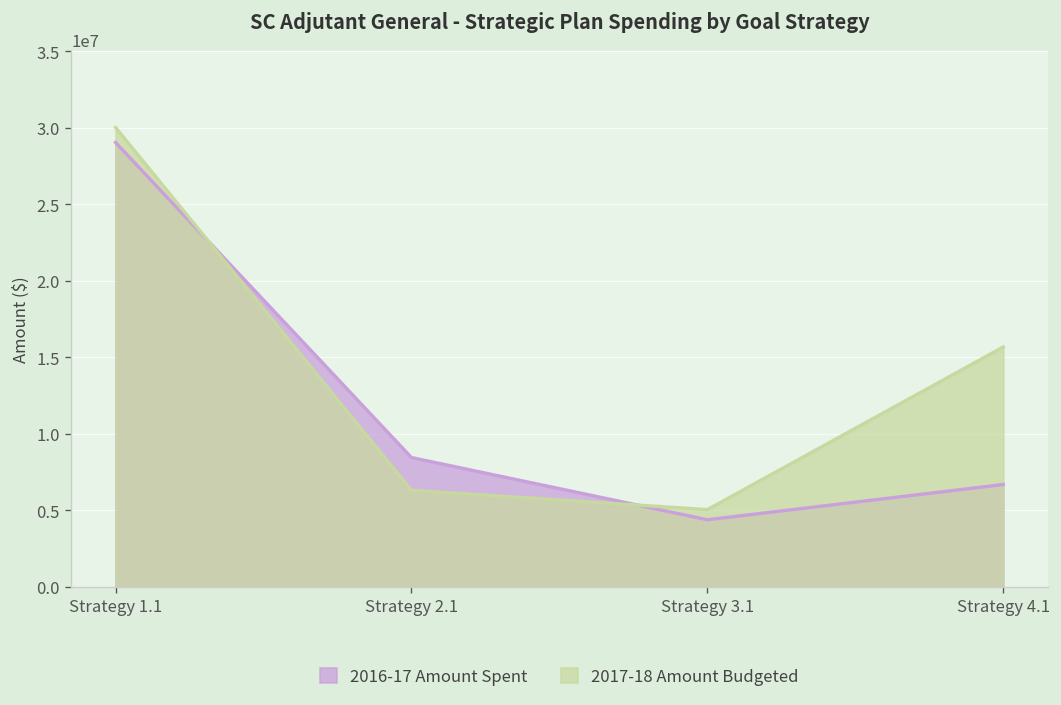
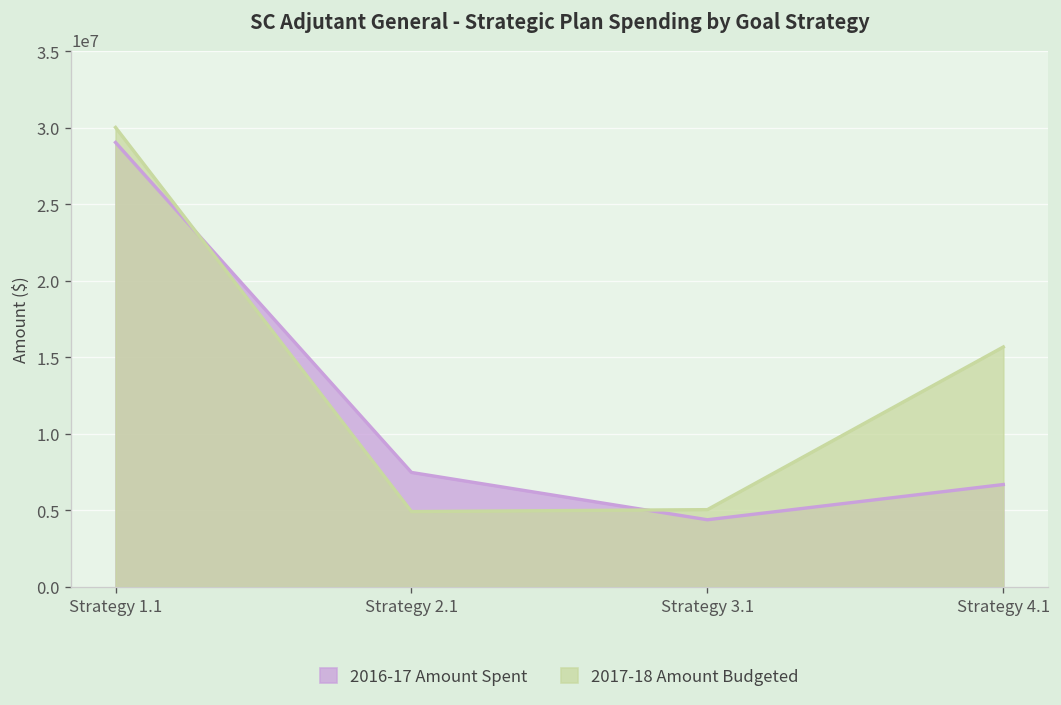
  {
    "2016-17 Amount Spent": {
      "Strategy 1.1": 29000000,
-     "Strategy 2.1": 8500000,
+     "Strategy 2.1": 7500000,
      "Strategy 3.1": 4400000,
      "Strategy 4.1": 6700000
    },
    "2017-18 Amount Budgeted": {
      "Strategy 1.1": 30000000,
-     "Strategy 2.1": 6300000,
+     "Strategy 2.1": 4900000,
      "Strategy 3.1": 5100000,
      "Strategy 4.1": 15700000
    }
  }
